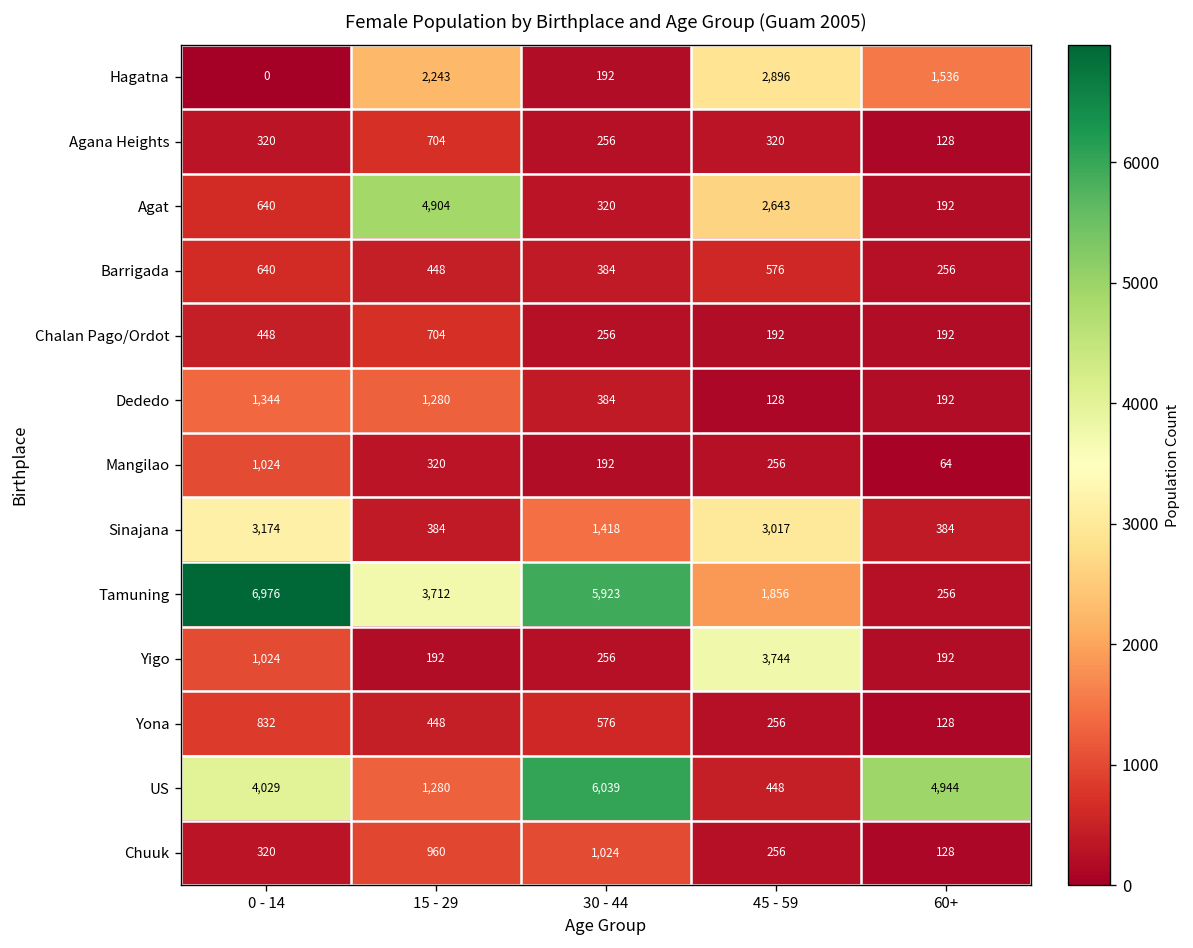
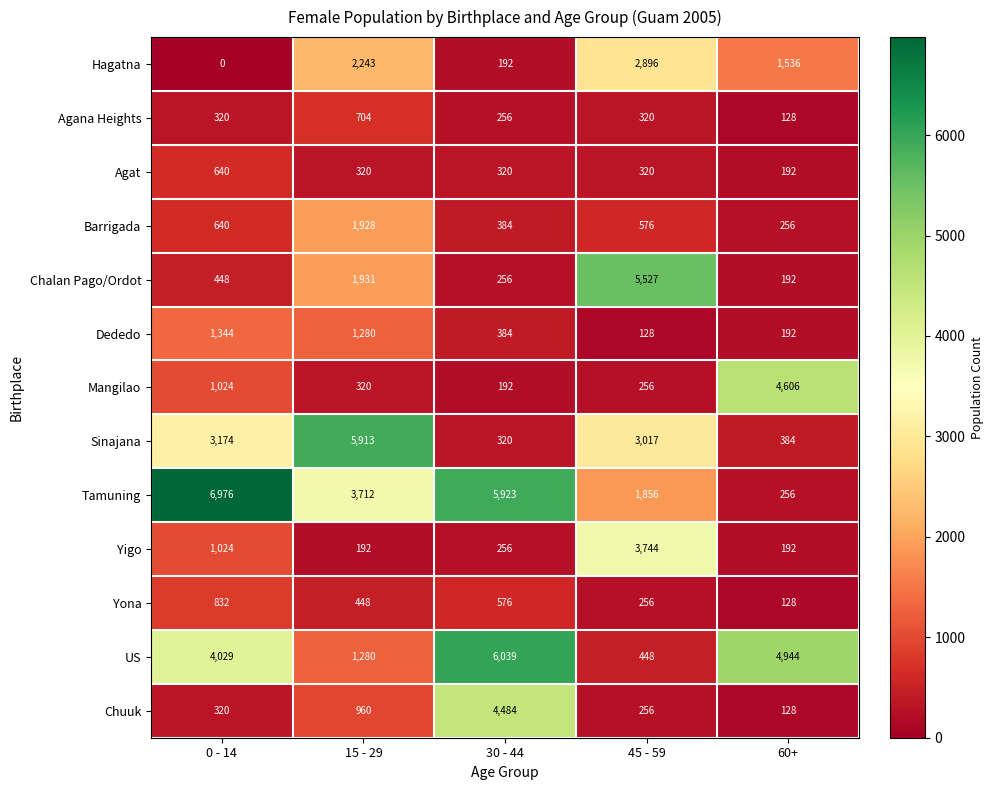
  {
    "Hagatna": {
      "0 - 14": "0",
      "15 - 29": "2,243",
      "30 - 44": "192",
      "45 - 59": "2,896",
      "60+": "1,536"
    },
    "Agana Heights": {
      "0 - 14": "320",
      "15 - 29": "704",
      "30 - 44": "256",
      "45 - 59": "320",
      "60+": "128"
    },
    "Agat": {
      "0 - 14": "640",
-     "15 - 29": "4,904",
+     "15 - 29": "320",
      "30 - 44": "320",
-     "45 - 59": "2,643",
+     "45 - 59": "320",
      "60+": "192"
    },
    "Barrigada": {
      "0 - 14": "640",
-     "15 - 29": "448",
+     "15 - 29": "1,928",
      "30 - 44": "384",
      "45 - 59": "576",
      "60+": "256"
    },
    "Chalan Pago/Ordot": {
      "0 - 14": "448",
-     "15 - 29": "704",
+     "15 - 29": "1,931",
      "30 - 44": "256",
-     "45 - 59": "192",
+     "45 - 59": "5,527",
      "60+": "192"
    },
    "Dededo": {
      "0 - 14": "1,344",
      "15 - 29": "1,280",
      "30 - 44": "384",
      "45 - 59": "128",
      "60+": "192"
    },
    "Mangilao": {
      "0 - 14": "1,024",
      "15 - 29": "320",
      "30 - 44": "192",
      "45 - 59": "256",
-     "60+": "64"
+     "60+": "4,606"
    },
    "Sinajana": {
      "0 - 14": "3,174",
-     "15 - 29": "384",
-     "30 - 44": "1,418",
+     "15 - 29": "5,913",
+     "30 - 44": "320",
      "45 - 59": "3,017",
      "60+": "384"
    },
    "Tamuning": {
      "0 - 14": "6,976",
      "15 - 29": "3,712",
      "30 - 44": "5,923",
      "45 - 59": "1,856",
      "60+": "256"
    },
    "Yigo": {
      "0 - 14": "1,024",
      "15 - 29": "192",
      "30 - 44": "256",
      "45 - 59": "3,744",
      "60+": "192"
    },
    "Yona": {
      "0 - 14": "832",
      "15 - 29": "448",
      "30 - 44": "576",
      "45 - 59": "256",
      "60+": "128"
    },
    "US": {
      "0 - 14": "4,029",
      "15 - 29": "1,280",
      "30 - 44": "6,039",
      "45 - 59": "448",
      "60+": "4,944"
    },
    "Chuuk": {
      "0 - 14": "320",
      "15 - 29": "960",
-     "30 - 44": "1,024",
+     "30 - 44": "4,484",
      "45 - 59": "256",
      "60+": "128"
    }
  }
